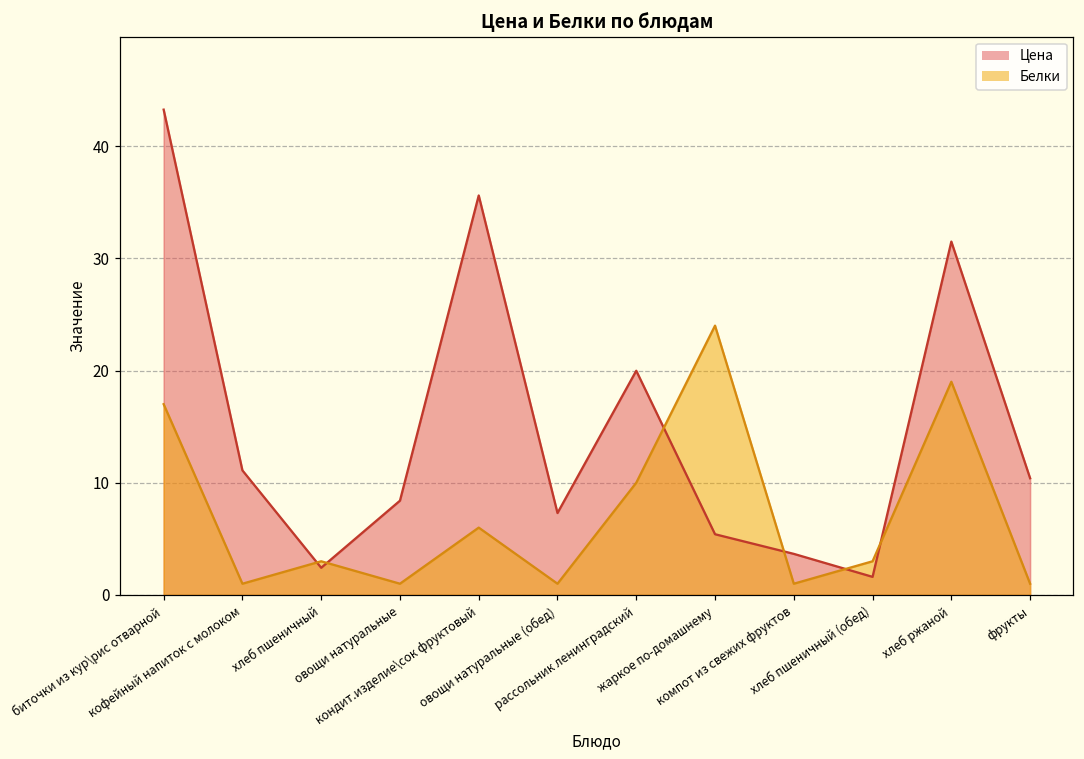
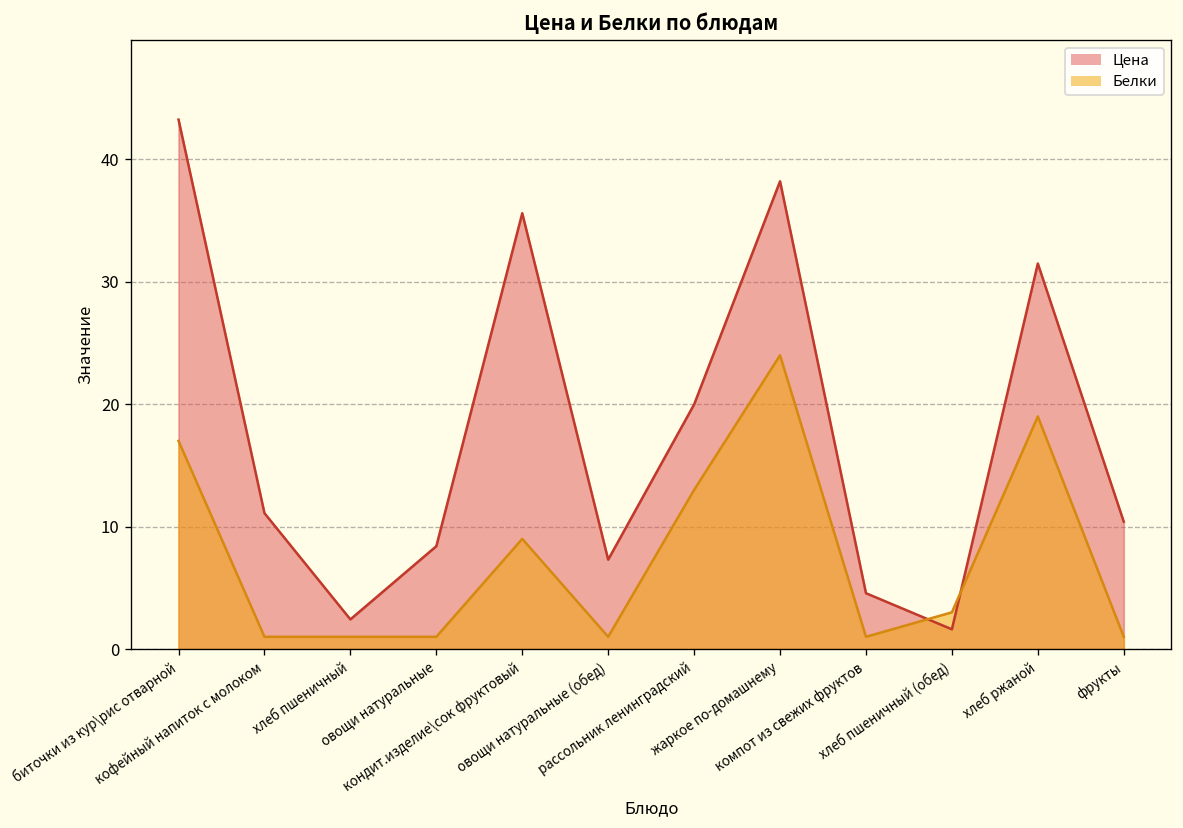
  {
    "Цена": {
      "биточки из кур\\рис отварной": 43.3,
      "кофейный напиток с молоком": 11.1,
      "хлеб пшеничный": 2.4,
      "овощи натуральные": 8.4,
      "кондит.изделие\\сок фруктовый": 35.6,
      "овощи натуральные (обед)": 7.3,
      "рассольник ленинградский": 20.0,
-     "жаркое по-домашнему": 5.4,
-     "компот из свежих фруктов": 3.7,
+     "жаркое по-домашнему": 38.2,
+     "компот из свежих фруктов": 4.6,
      "хлеб пшеничный (обед)": 1.6,
      "хлеб ржаной": 31.5,
      "фрукты": 10.4
    },
    "Белки": {
      "биточки из кур\\рис отварной": 17,
      "кофейный напиток с молоком": 1,
-     "хлеб пшеничный": 3,
+     "хлеб пшеничный": 1,
      "овощи натуральные": 1,
-     "кондит.изделие\\сок фруктовый": 6,
+     "кондит.изделие\\сок фруктовый": 9,
      "овощи натуральные (обед)": 1,
-     "рассольник ленинградский": 10,
+     "рассольник ленинградский": 13,
      "жаркое по-домашнему": 24,
      "компот из свежих фруктов": 1,
      "хлеб пшеничный (обед)": 3,
      "хлеб ржаной": 19,
      "фрукты": 1
    }
  }
